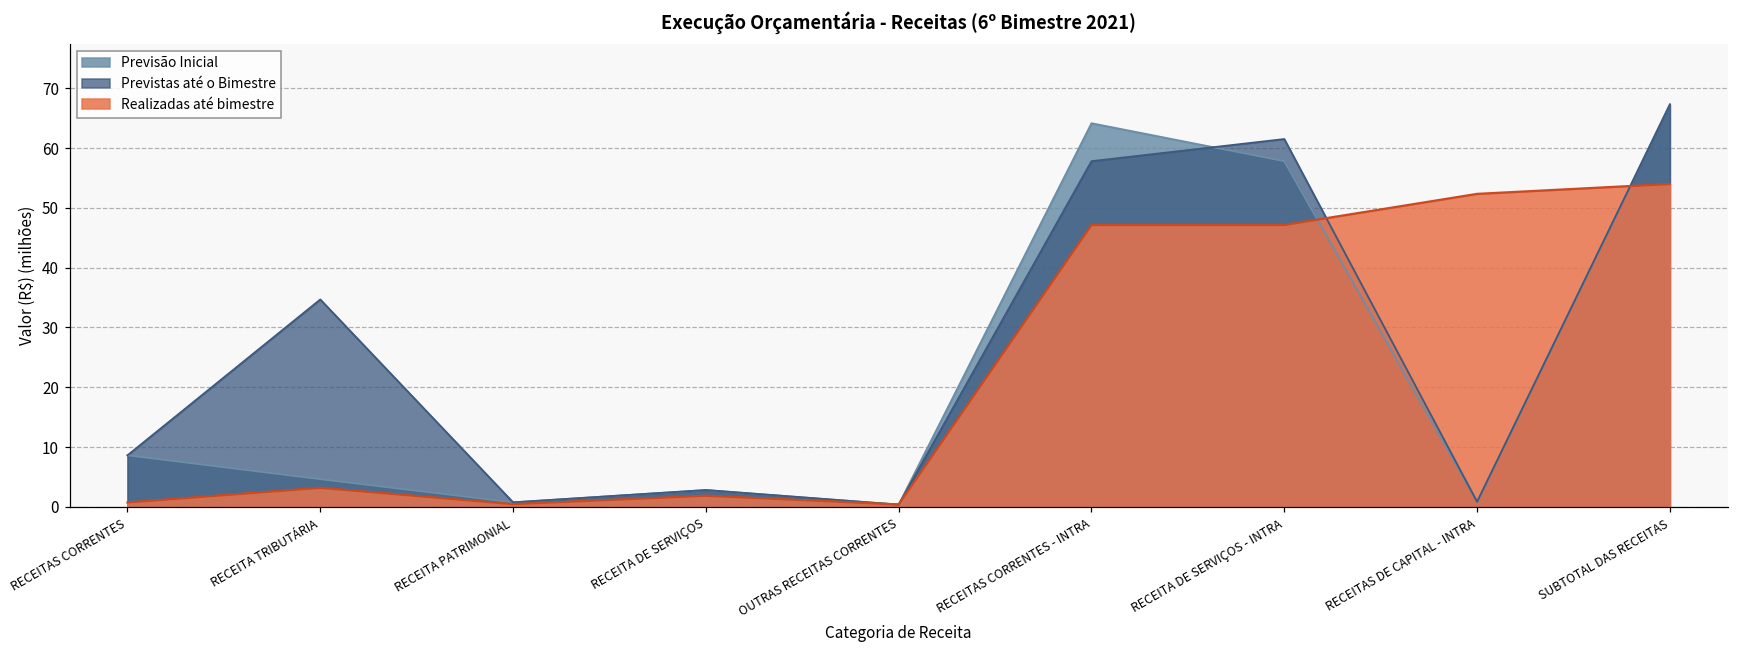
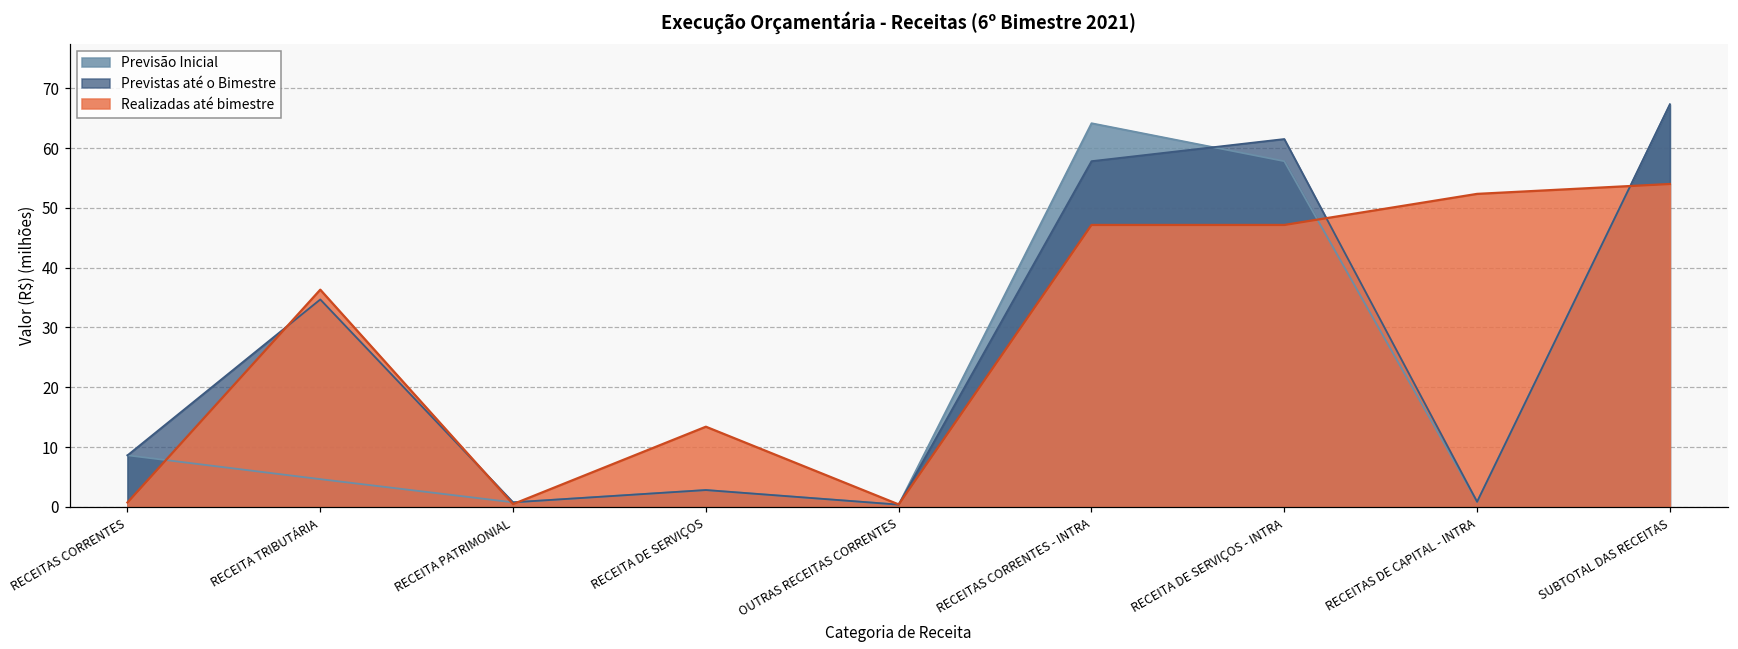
  {
    "Previsão Inicial": {
      "RECEITA TRIBUTÁRIA": 5,
      "RECEITAS CORRENTES - INTRA": 64,
      "RECEITA DE SERVIÇOS - INTRA": 58
    },
    "Previstas até o Bimestre": {
      "RECEITA TRIBUTÁRIA": 35,
      "RECEITAS CORRENTES - INTRA": 58,
      "RECEITA DE SERVIÇOS - INTRA": 62
    },
    "Realizadas até bimestre": {
      "RECEITAS CORRENTES": 1,
-     "RECEITA TRIBUTÁRIA": 3,
-     "RECEITA DE SERVIÇOS": 2,
+     "RECEITA TRIBUTÁRIA": 36,
+     "RECEITA DE SERVIÇOS": 13,
      "RECEITAS CORRENTES - INTRA": 47,
      "RECEITA DE SERVIÇOS - INTRA": 47,
      "RECEITAS DE CAPITAL - INTRA": 52,
      "SUBTOTAL DAS RECEITAS": 54
    }
  }
